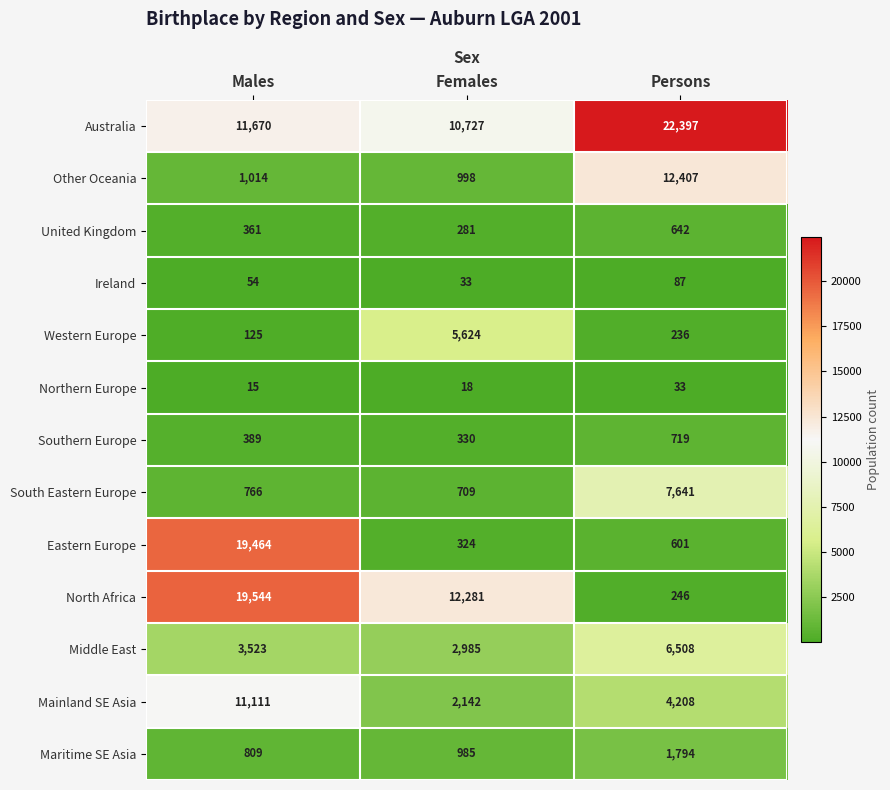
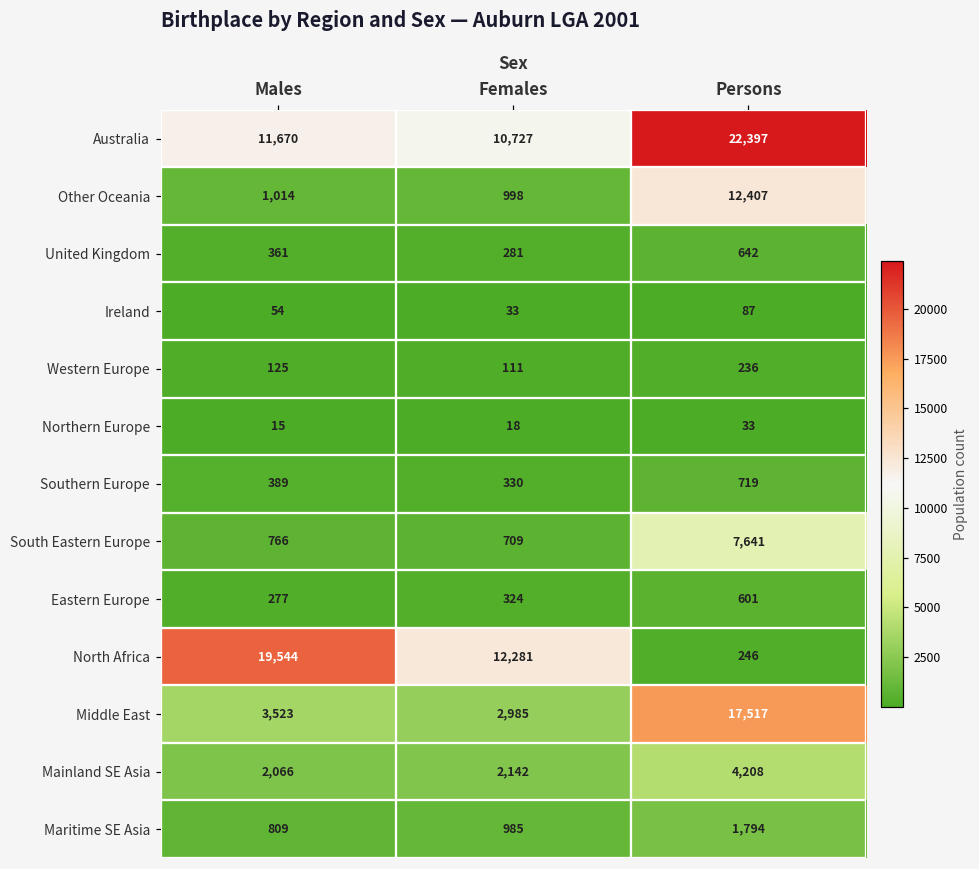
  {
    "Australia": {
      "Males": "11,670",
      "Females": "10,727",
      "Persons": "22,397"
    },
    "Other Oceania": {
      "Males": "1,014",
      "Females": "998",
      "Persons": "12,407"
    },
    "United Kingdom": {
      "Males": "361",
      "Females": "281",
      "Persons": "642"
    },
    "Ireland": {
      "Males": "54",
      "Females": "33",
      "Persons": "87"
    },
    "Western Europe": {
      "Males": "125",
-     "Females": "5,624",
+     "Females": "111",
      "Persons": "236"
    },
    "Northern Europe": {
      "Males": "15",
      "Females": "18",
      "Persons": "33"
    },
    "Southern Europe": {
      "Males": "389",
      "Females": "330",
      "Persons": "719"
    },
    "South Eastern Europe": {
      "Males": "766",
      "Females": "709",
      "Persons": "7,641"
    },
    "Eastern Europe": {
-     "Males": "19,464",
+     "Males": "277",
      "Females": "324",
      "Persons": "601"
    },
    "North Africa": {
      "Males": "19,544",
      "Females": "12,281",
      "Persons": "246"
    },
    "Middle East": {
      "Males": "3,523",
      "Females": "2,985",
-     "Persons": "6,508"
+     "Persons": "17,517"
    },
    "Mainland SE Asia": {
-     "Males": "11,111",
+     "Males": "2,066",
      "Females": "2,142",
      "Persons": "4,208"
    },
    "Maritime SE Asia": {
      "Males": "809",
      "Females": "985",
      "Persons": "1,794"
    }
  }
